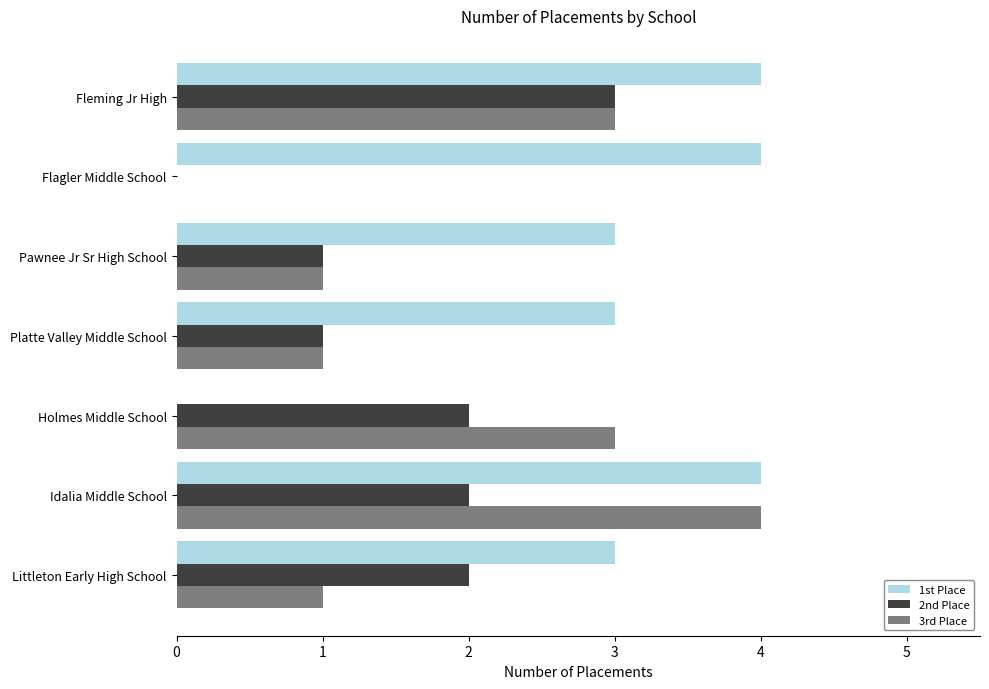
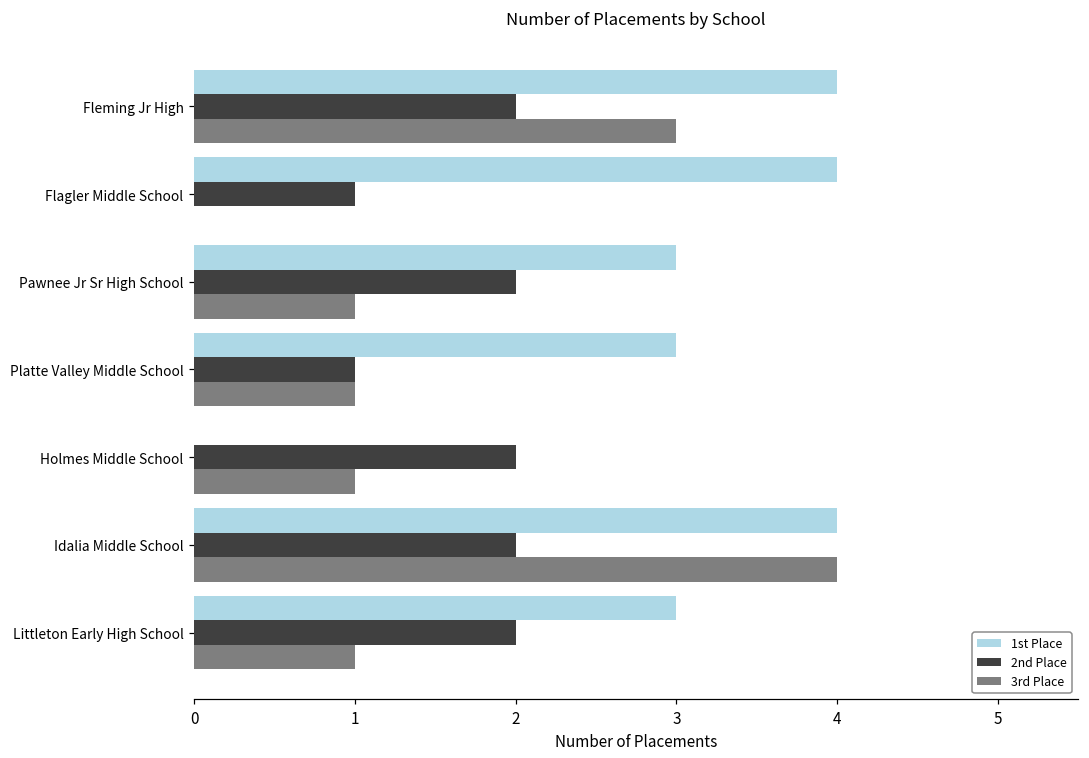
  {
    "1st Place": {
      "Fleming Jr High": 4,
      "Flagler Middle School": 4,
      "Pawnee Jr Sr High School": 3,
      "Platte Valley Middle School": 3,
      "Holmes Middle School": 0,
      "Idalia Middle School": 4,
      "Littleton Early High School": 3
    },
    "2nd Place": {
-     "Fleming Jr High": 3,
-     "Flagler Middle School": 0,
-     "Pawnee Jr Sr High School": 1,
+     "Fleming Jr High": 2,
+     "Flagler Middle School": 1,
+     "Pawnee Jr Sr High School": 2,
      "Platte Valley Middle School": 1,
      "Holmes Middle School": 2,
      "Idalia Middle School": 2,
      "Littleton Early High School": 2
    },
    "3rd Place": {
      "Fleming Jr High": 3,
      "Flagler Middle School": 0,
      "Pawnee Jr Sr High School": 1,
      "Platte Valley Middle School": 1,
-     "Holmes Middle School": 3,
+     "Holmes Middle School": 1,
      "Idalia Middle School": 4,
      "Littleton Early High School": 1
    }
  }
